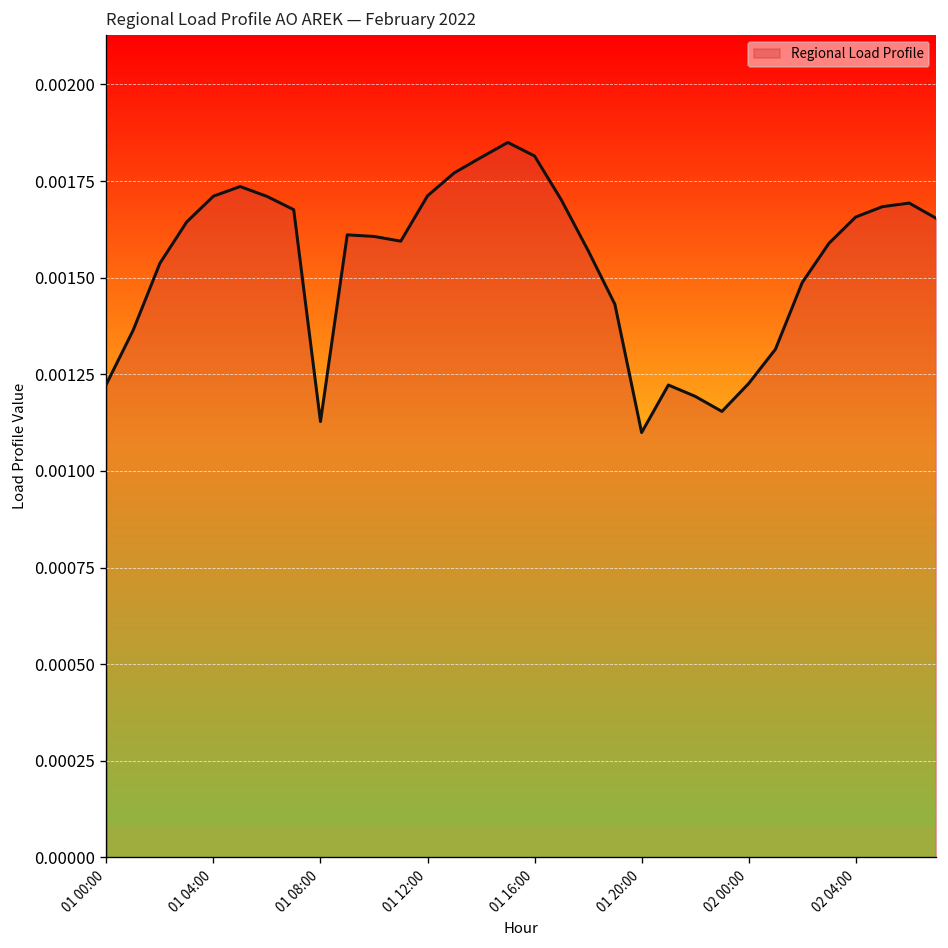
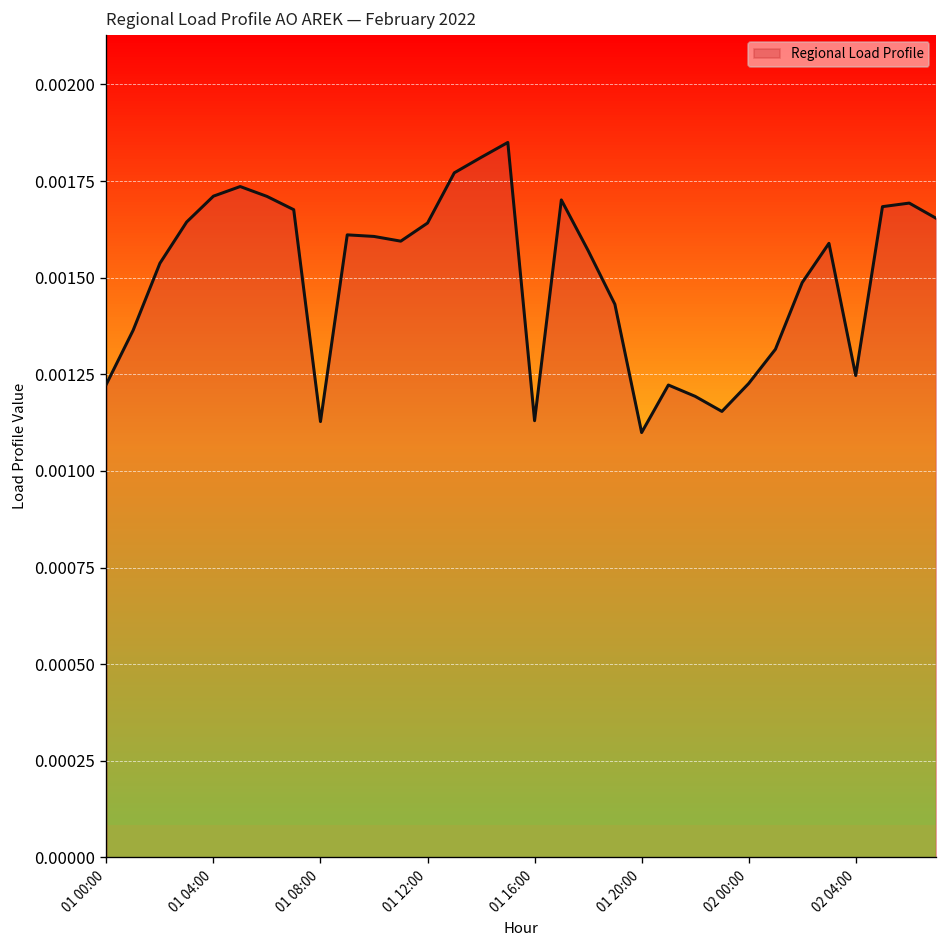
  {
    "Regional Load Profile": {
      "01 04:00": 0.00171,
      "01 08:00": 0.00113,
-     "01 12:00": 0.00171,
-     "01 16:00": 0.00181,
+     "01 12:00": 0.00164,
+     "01 16:00": 0.00113,
      "01 20:00": 0.00110,
      "02 00:00": 0.00123,
-     "02 04:00": 0.00166
+     "02 04:00": 0.00125
    }
  }
